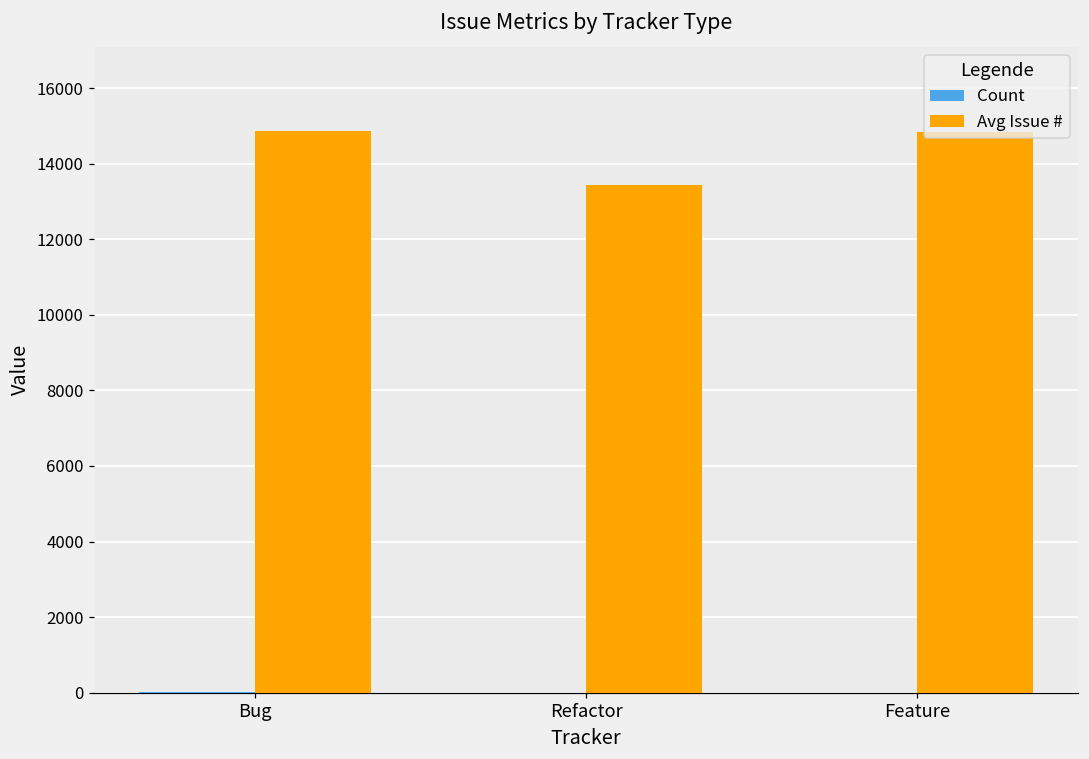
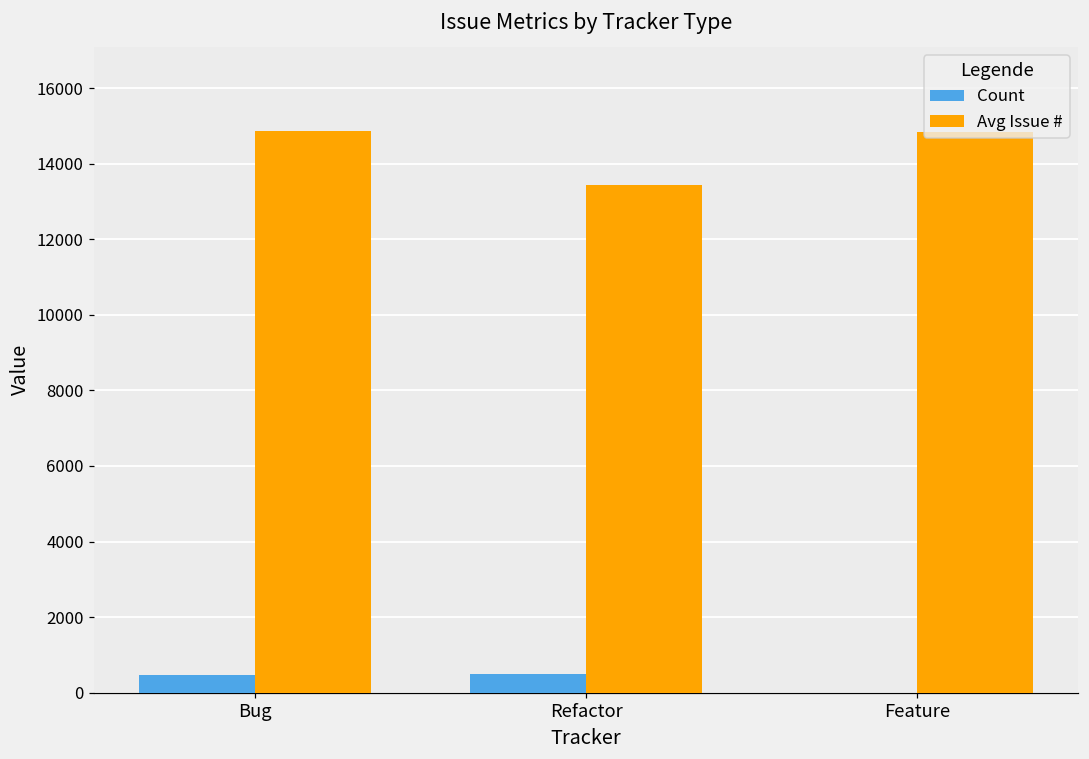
  {
    "Count": {
-     "Bug": 0,
-     "Refactor": 0
+     "Bug": 500,
+     "Refactor": 500
    },
    "Avg Issue #": {
      "Bug": 14900,
      "Refactor": 13400
    }
  }
